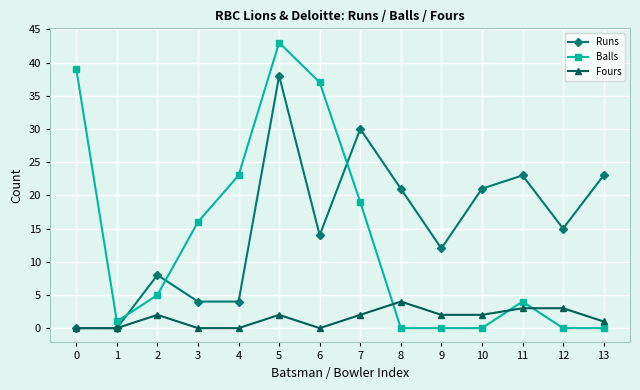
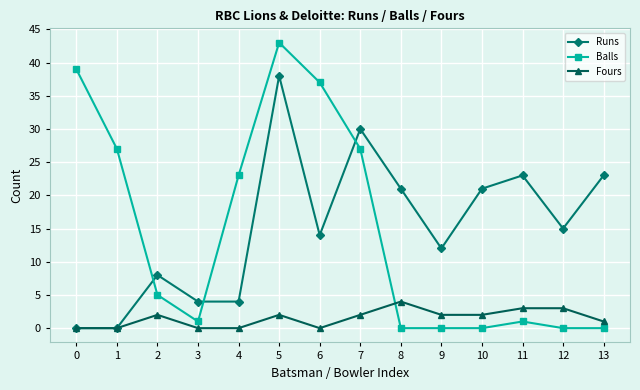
  {
    "Balls": {
      "0": 39,
-     "1": 1,
+     "1": 27,
      "2": 5,
-     "3": 16,
+     "3": 1,
      "4": 23,
      "5": 43,
      "6": 37,
-     "7": 19,
+     "7": 27,
      "8": 0,
      "9": 0,
      "10": 0,
-     "11": 4,
+     "11": 1,
      "12": 0,
      "13": 0
    }
  }
